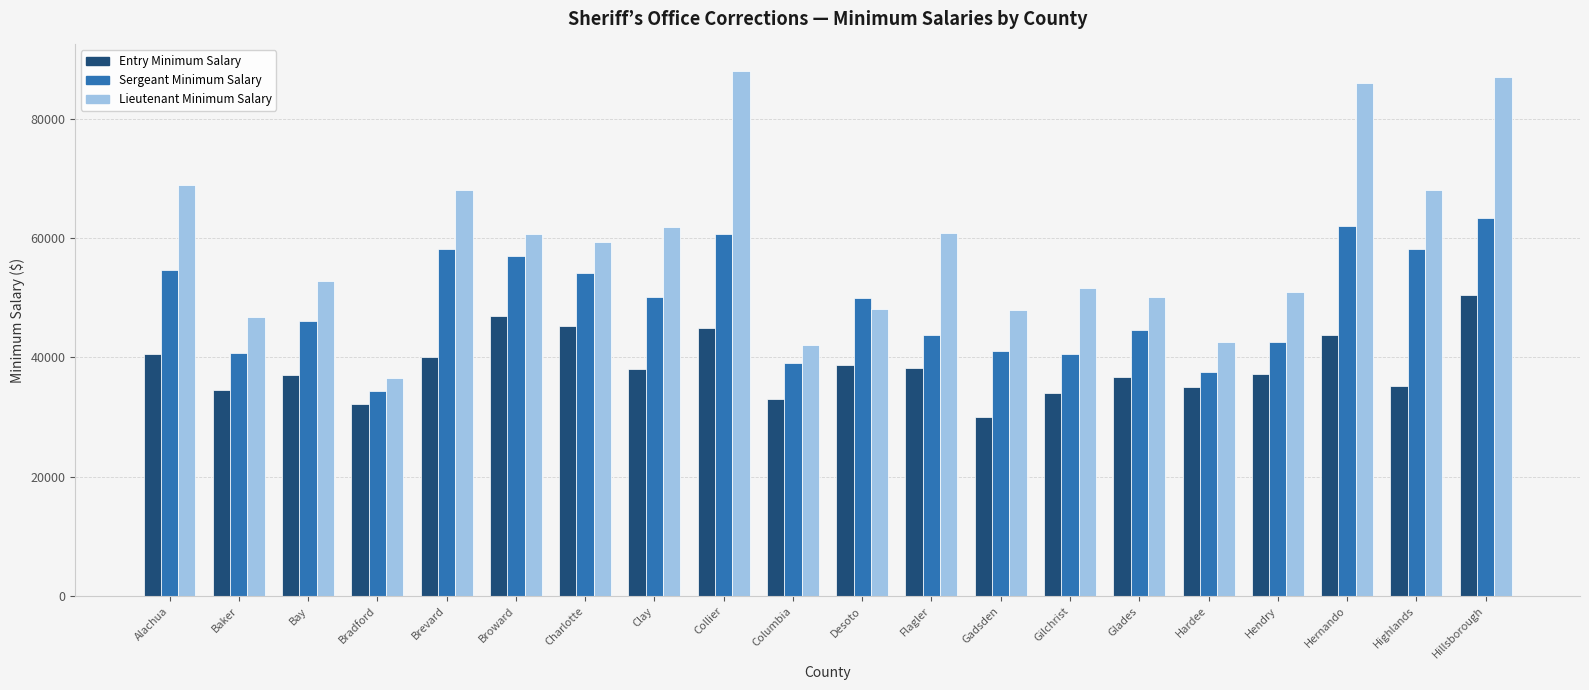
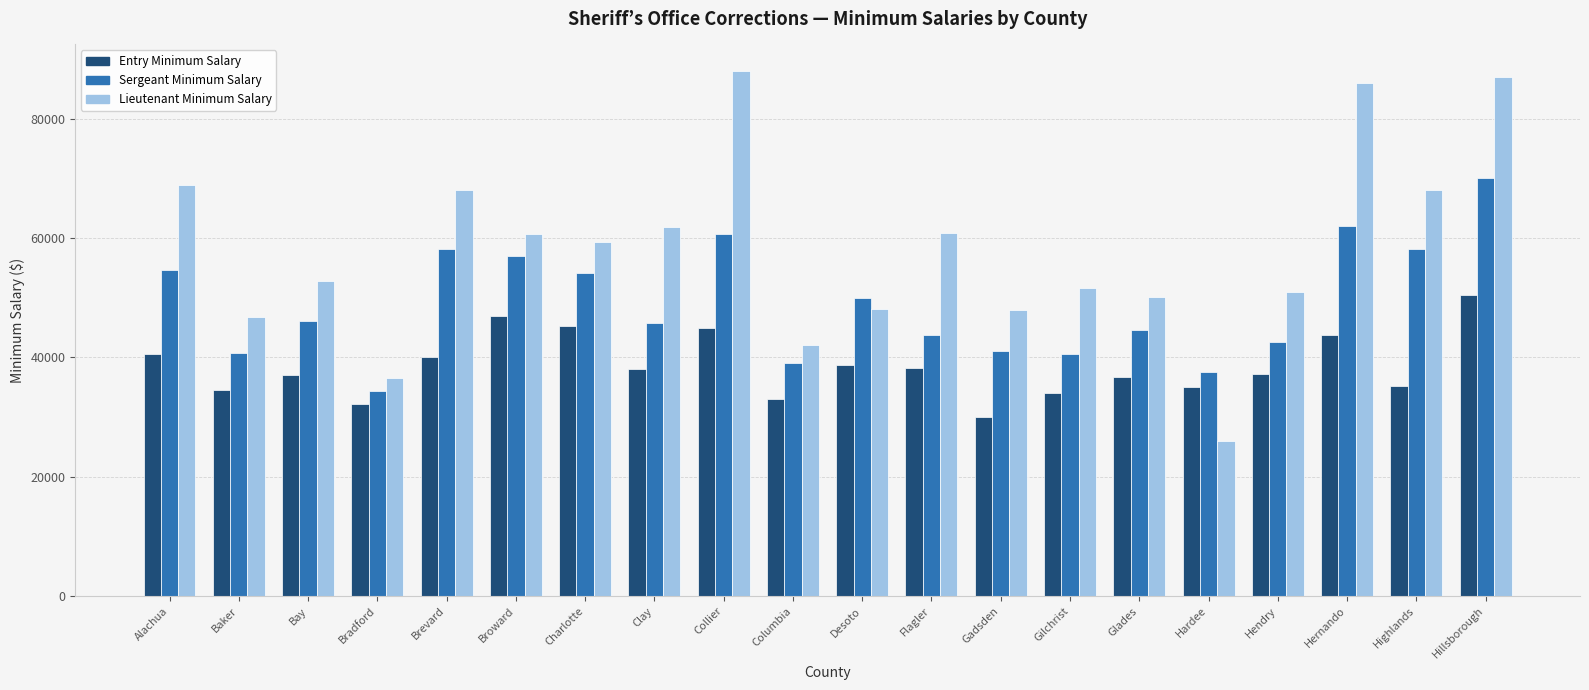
  {
    "Entry Minimum Salary": {
      "Alachua": 41000,
      "Baker": 35000,
      "Bay": 37000,
      "Bradford": 32000,
      "Brevard": 40000,
      "Broward": 47000,
      "Charlotte": 45000,
      "Clay": 38000,
      "Collier": 45000,
      "Columbia": 33000,
      "Desoto": 39000,
      "Flagler": 38000,
      "Gadsden": 30000,
      "Gilchrist": 34000,
      "Glades": 37000,
      "Hardee": 35000,
      "Hendry": 37000,
      "Hernando": 44000,
      "Highlands": 35000,
      "Hillsborough": 50000
    },
    "Sergeant Minimum Salary": {
      "Alachua": 55000,
      "Baker": 41000,
      "Bay": 46000,
      "Bradford": 34000,
      "Brevard": 58000,
      "Broward": 57000,
      "Charlotte": 54000,
-     "Clay": 50000,
+     "Clay": 46000,
      "Collier": 61000,
      "Columbia": 39000,
      "Desoto": 50000,
      "Flagler": 44000,
      "Gadsden": 41000,
      "Gilchrist": 41000,
      "Glades": 45000,
      "Hardee": 38000,
      "Hendry": 43000,
      "Hernando": 62000,
      "Highlands": 58000,
-     "Hillsborough": 63000
+     "Hillsborough": 70000
    },
    "Lieutenant Minimum Salary": {
      "Alachua": 69000,
      "Baker": 47000,
      "Bay": 53000,
      "Bradford": 37000,
      "Brevard": 68000,
      "Broward": 61000,
      "Charlotte": 59000,
      "Clay": 62000,
      "Collier": 88000,
      "Columbia": 42000,
      "Desoto": 48000,
      "Flagler": 61000,
      "Gadsden": 48000,
      "Gilchrist": 52000,
      "Glades": 50000,
-     "Hardee": 42000,
+     "Hardee": 26000,
      "Hendry": 51000,
      "Hernando": 86000,
      "Highlands": 68000,
      "Hillsborough": 87000
    }
  }
